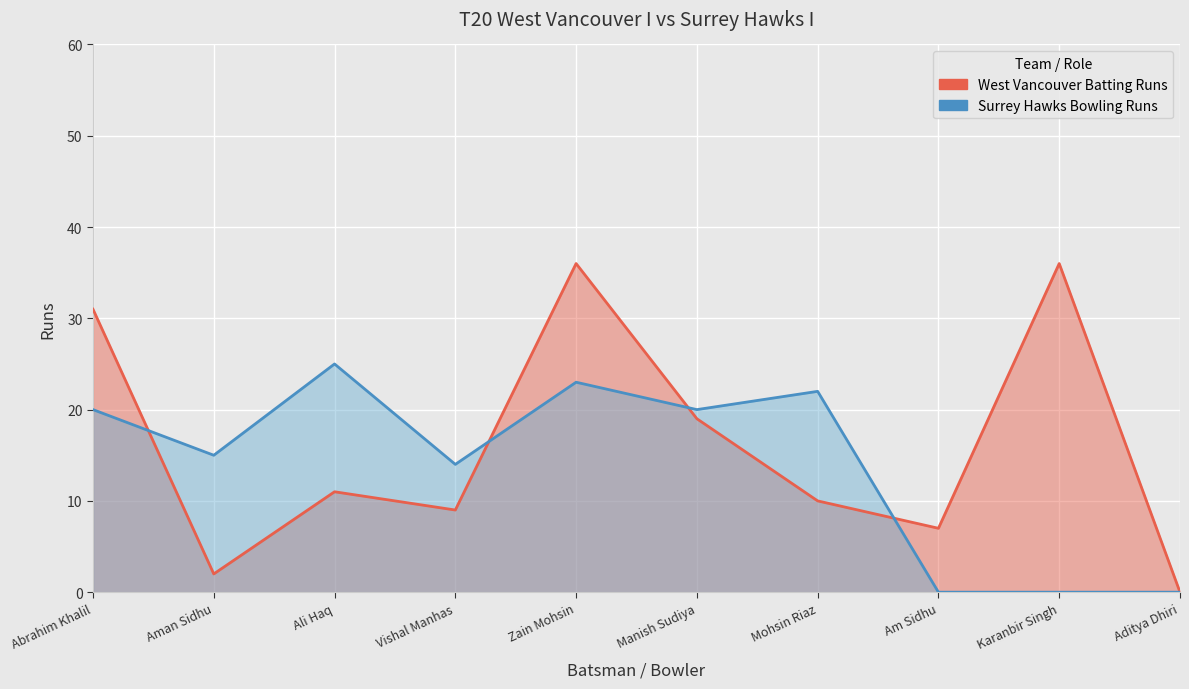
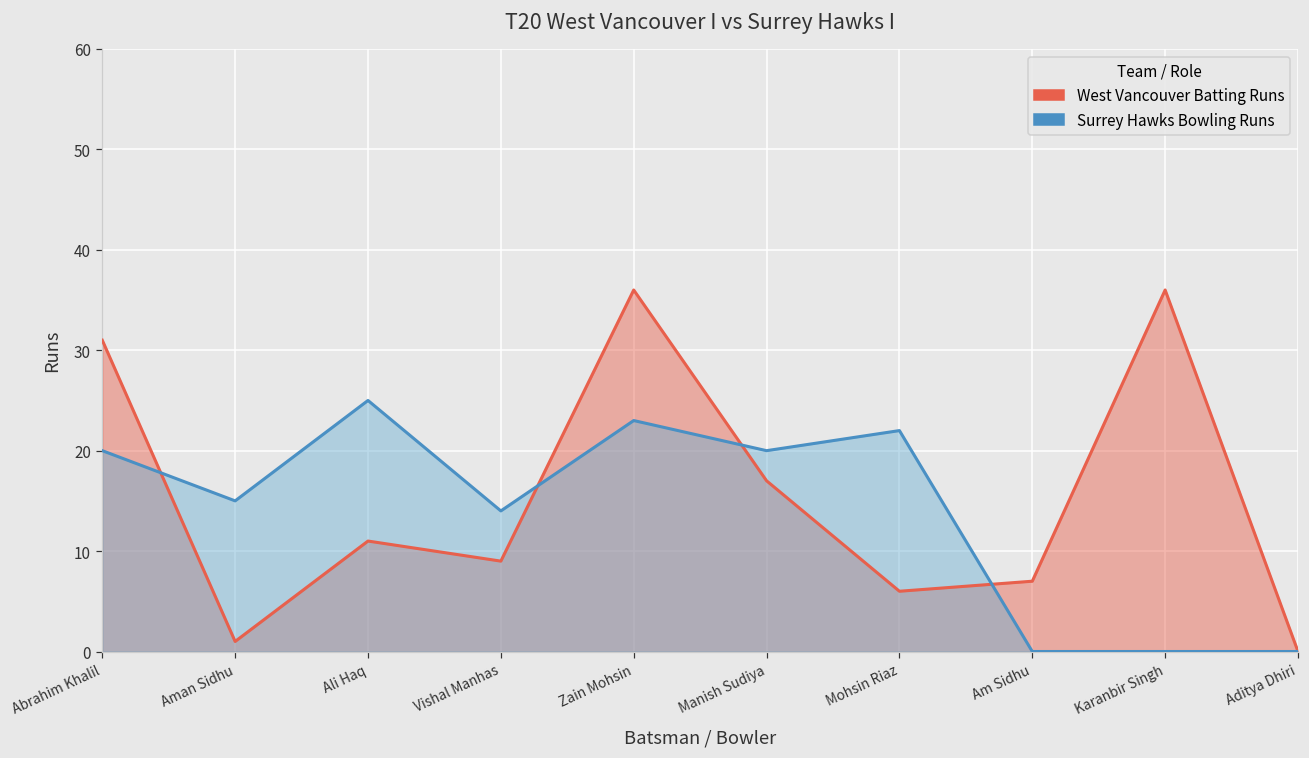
  {
    "West Vancouver Batting Runs": {
      "Abrahim Khalil": 31,
-     "Aman Sidhu": 2,
+     "Aman Sidhu": 1,
      "Ali Haq": 11,
      "Vishal Manhas": 9,
      "Zain Mohsin": 36,
-     "Manish Sudiya": 19,
-     "Mohsin Riaz": 10,
+     "Manish Sudiya": 17,
+     "Mohsin Riaz": 6,
      "Am Sidhu": 7,
      "Karanbir Singh": 36
    }
  }
